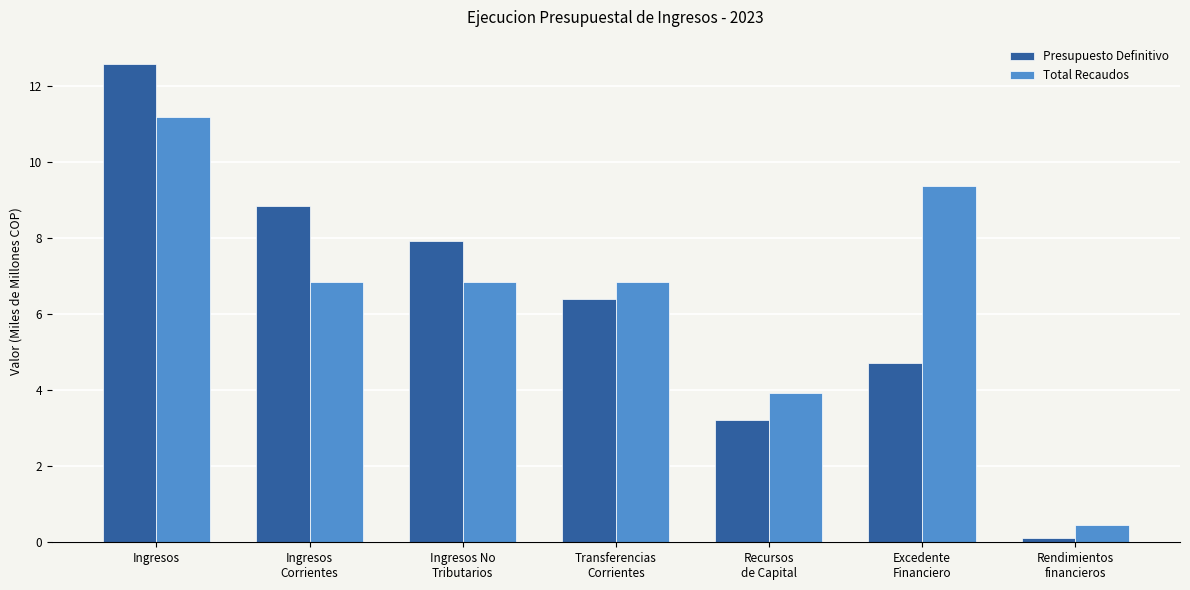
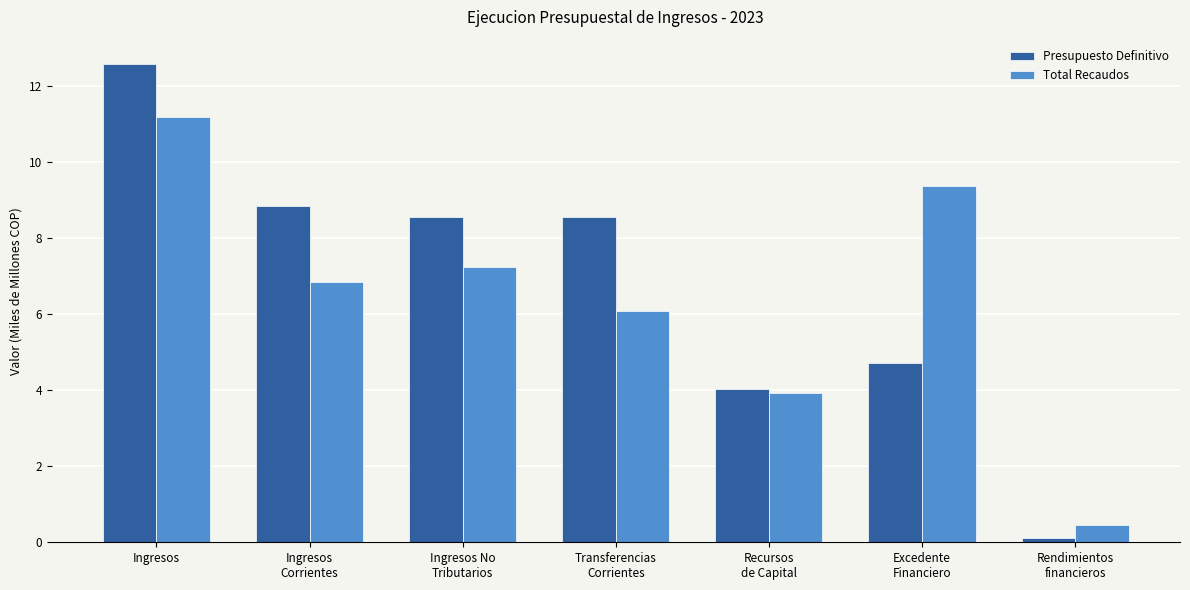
  {
    "Presupuesto Definitivo": {
      "Ingresos": 12.6,
      "Ingresos Corrientes": 8.8,
-     "Ingresos No Tributarios": 7.9,
-     "Transferencias Corrientes": 6.4,
-     "Recursos de Capital": 3.2,
+     "Ingresos No Tributarios": 8.6,
+     "Transferencias Corrientes": 8.6,
+     "Recursos de Capital": 4.0,
      "Excedente Financiero": 4.7,
      "Rendimientos financieros": 0.1
    },
    "Total Recaudos": {
      "Ingresos": 11.2,
      "Ingresos Corrientes": 6.9,
-     "Ingresos No Tributarios": 6.9,
-     "Transferencias Corrientes": 6.9,
+     "Ingresos No Tributarios": 7.2,
+     "Transferencias Corrientes": 6.1,
      "Recursos de Capital": 3.9,
      "Excedente Financiero": 9.4,
      "Rendimientos financieros": 0.4
    }
  }
